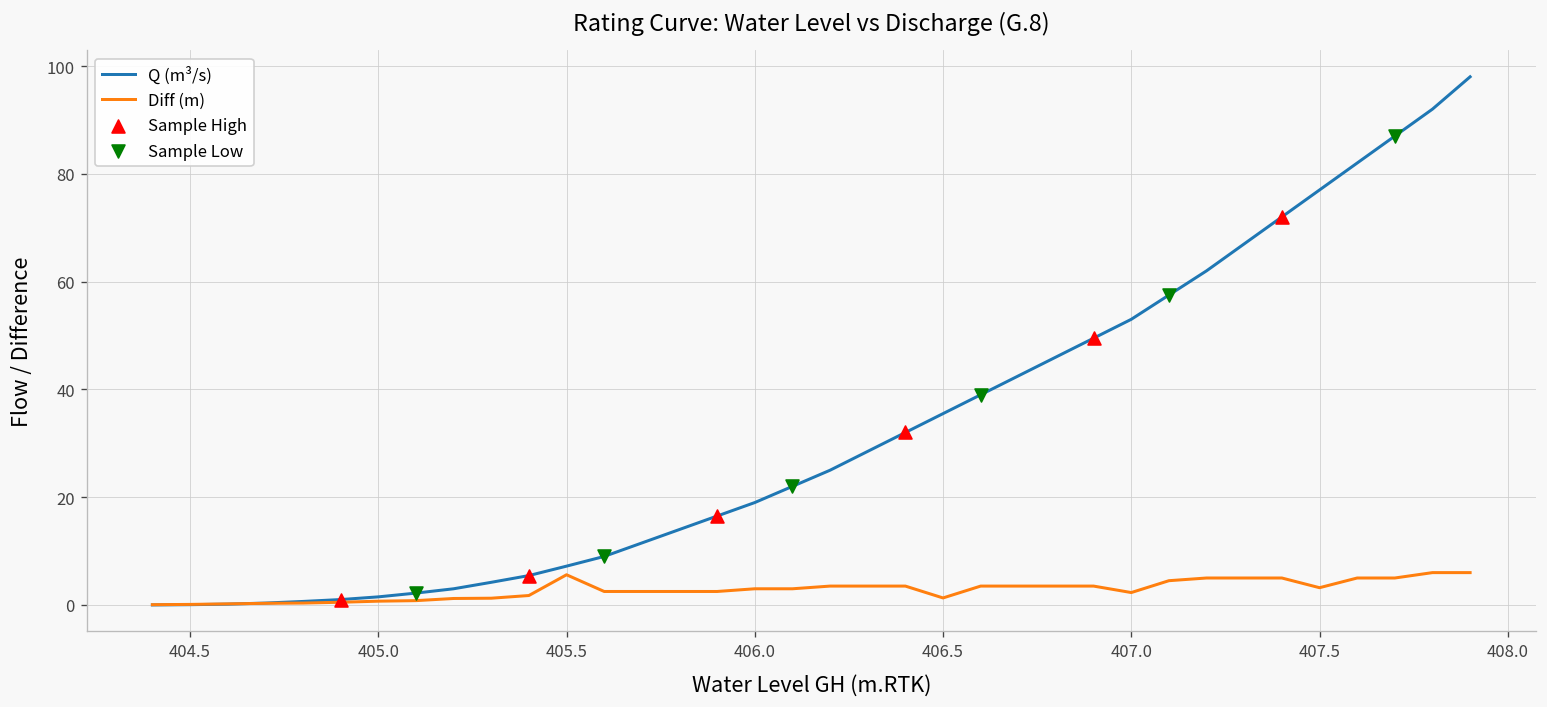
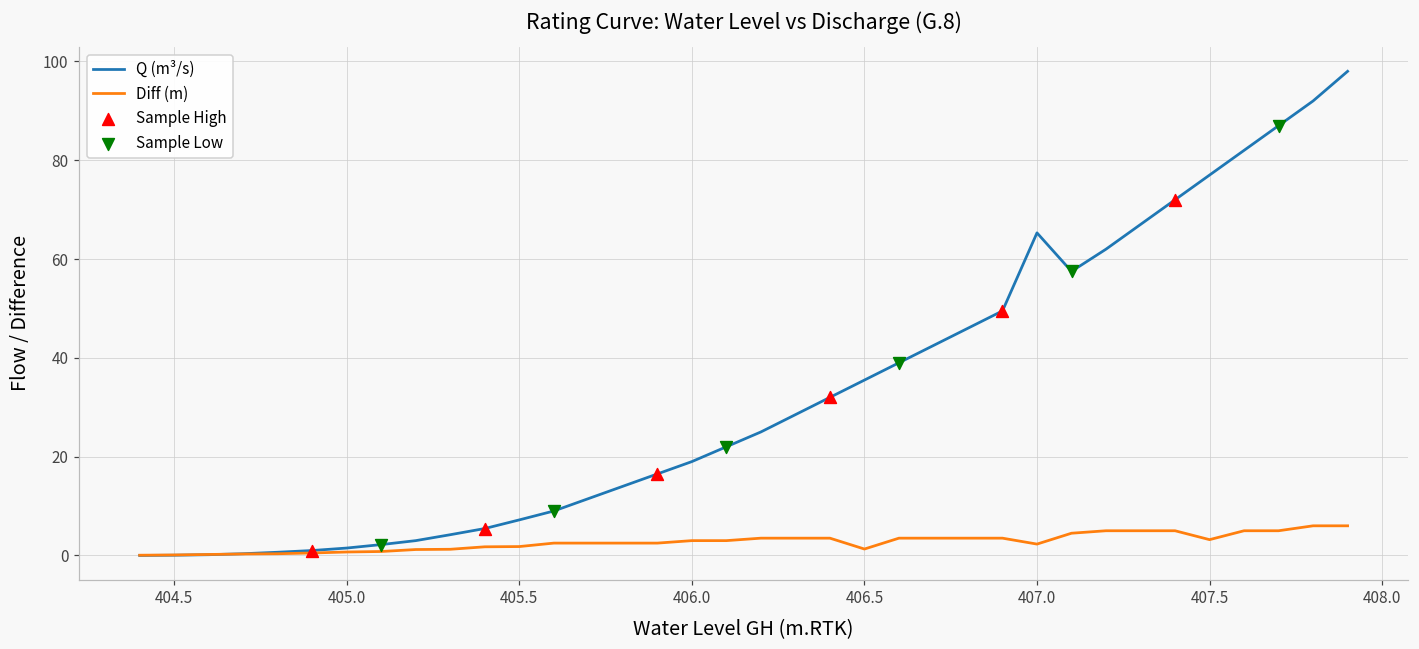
  {
    "Q (m³/s)": {
      "405.0": 2,
      "405.5": 7,
      "406.0": 19,
      "406.5": 36,
-     "407.0": 53,
+     "407.0": 65,
      "407.5": 77
    },
    "Diff (m)": {
      "405.0": 1,
-     "405.5": 6,
+     "405.5": 2,
      "406.0": 3,
      "406.5": 1,
      "407.0": 2,
      "407.5": 3
    }
  }
